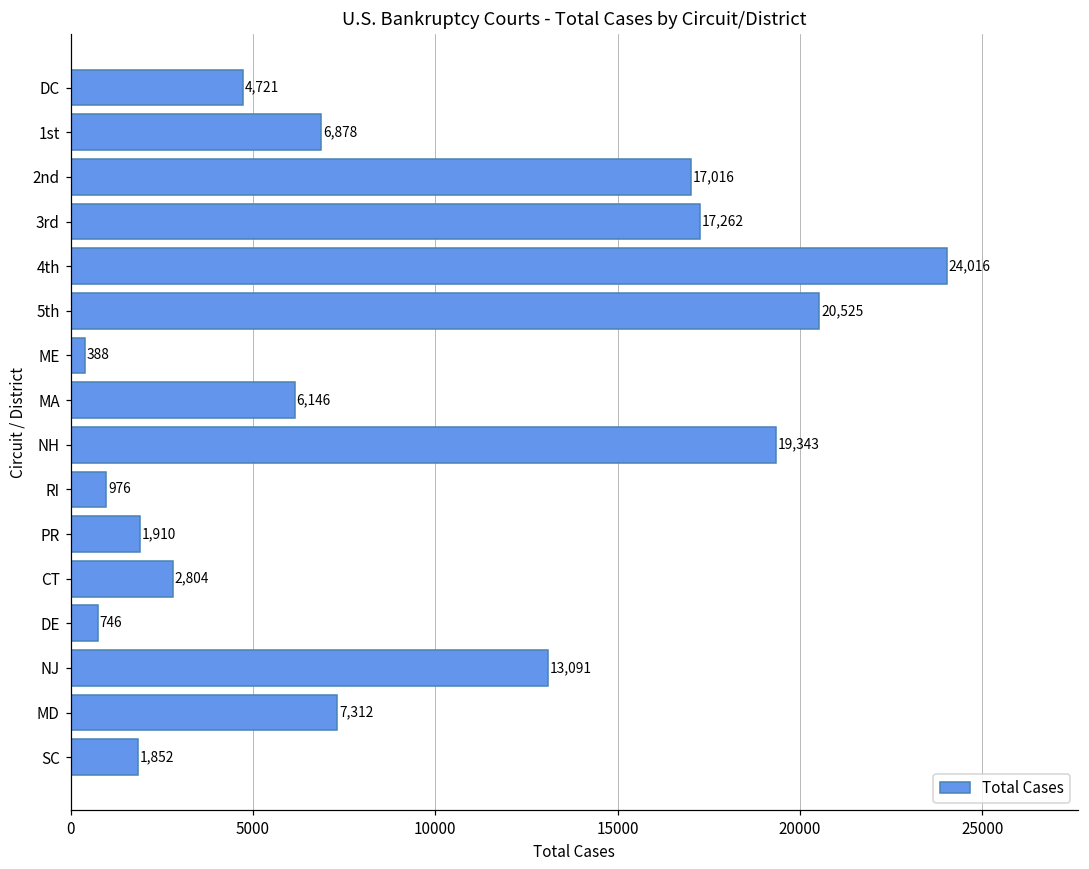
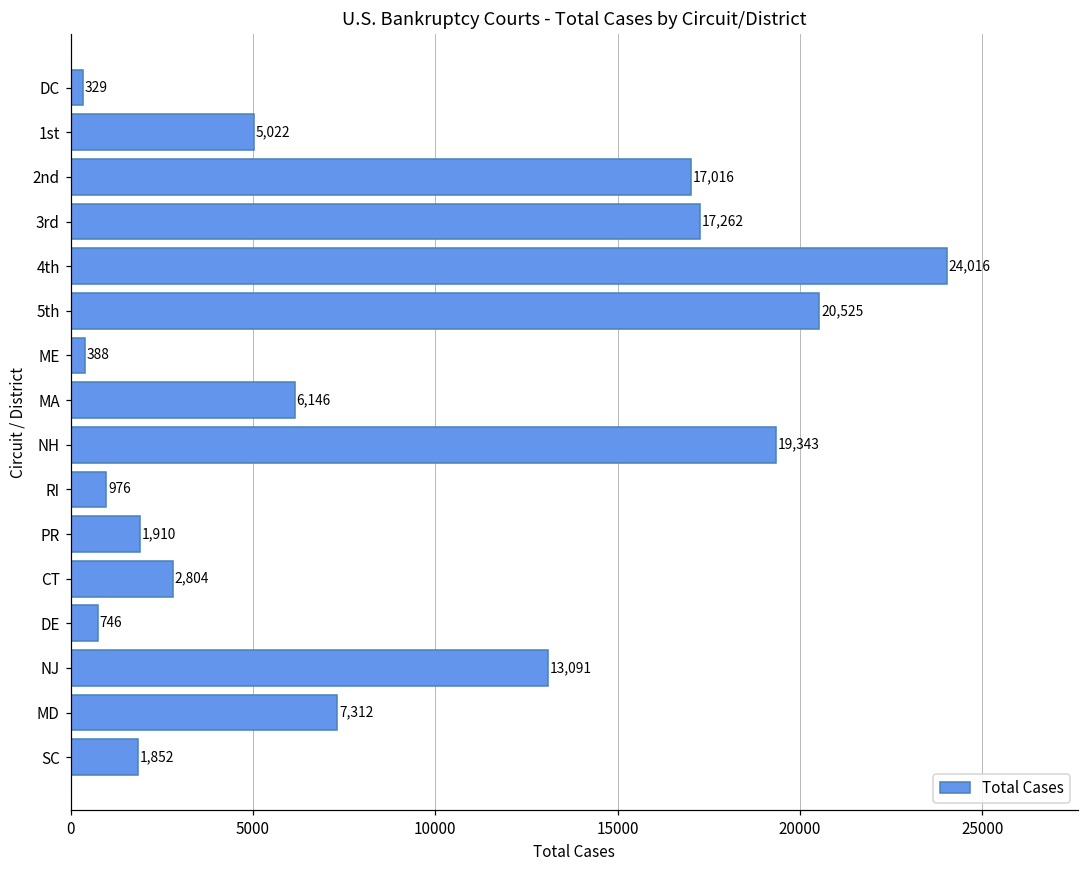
  {
-   "DC": "4,721",
-   "1st": "6,878",
+   "DC": "329",
+   "1st": "5,022",
    "2nd": "17,016",
    "3rd": "17,262",
    "4th": "24,016",
    "5th": "20,525",
    "ME": "388",
    "MA": "6,146",
    "NH": "19,343",
    "RI": "976",
    "PR": "1,910",
    "CT": "2,804",
    "DE": "746",
    "NJ": "13,091",
    "MD": "7,312",
    "SC": "1,852"
  }
